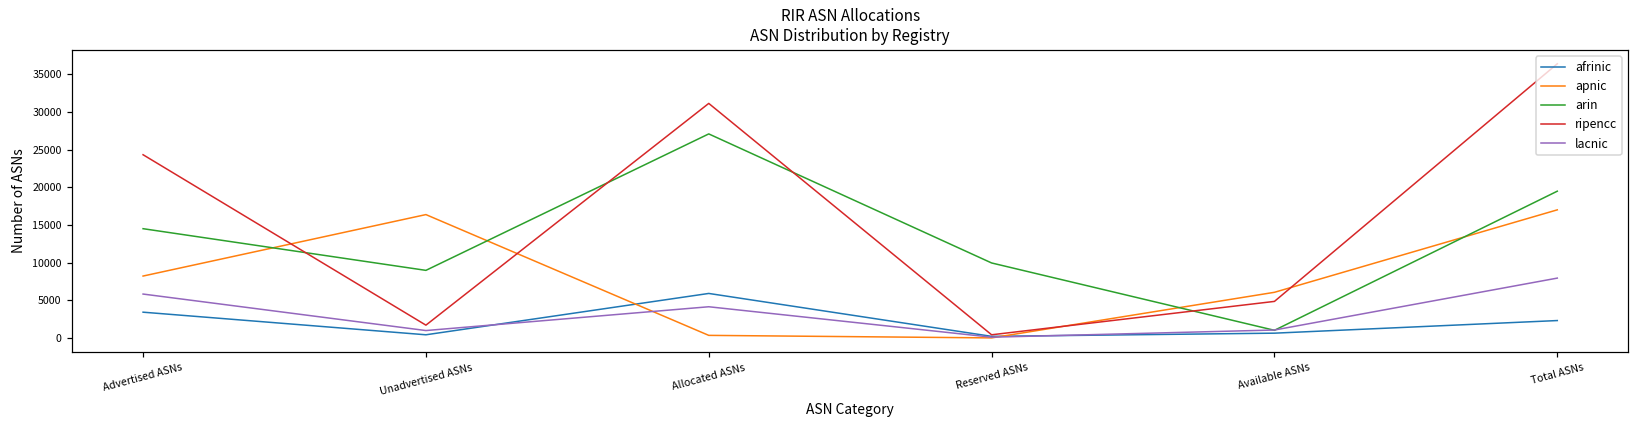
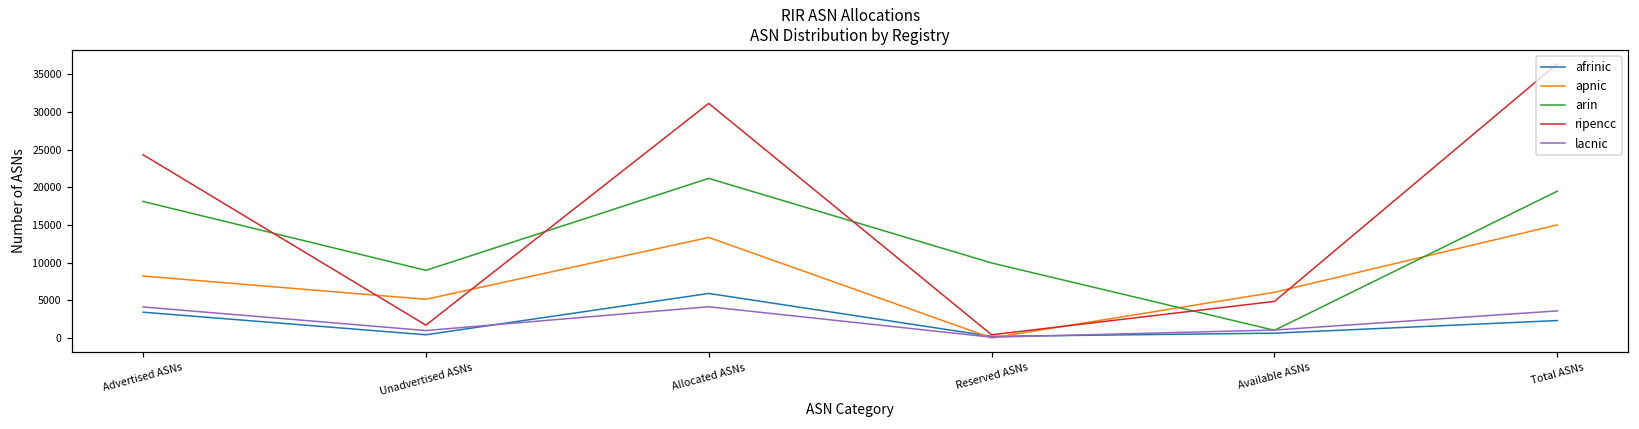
  {
    "afrinic": {
      "Advertised ASNs": 3000,
      "Unadvertised ASNs": 0,
      "Allocated ASNs": 6000,
      "Available ASNs": 1000,
      "Total ASNs": 2000
    },
    "apnic": {
      "Advertised ASNs": 8000,
-     "Unadvertised ASNs": 16000,
-     "Allocated ASNs": 0,
+     "Unadvertised ASNs": 5000,
+     "Allocated ASNs": 13000,
      "Available ASNs": 6000,
-     "Total ASNs": 17000
+     "Total ASNs": 15000
    },
    "arin": {
-     "Advertised ASNs": 14000,
+     "Advertised ASNs": 18000,
      "Unadvertised ASNs": 9000,
-     "Allocated ASNs": 27000,
+     "Allocated ASNs": 21000,
      "Reserved ASNs": 10000,
      "Total ASNs": 19000
    },
    "ripencc": {
      "Advertised ASNs": 24000,
      "Unadvertised ASNs": 2000,
      "Allocated ASNs": 31000,
      "Available ASNs": 5000
    },
    "lacnic": {
-     "Advertised ASNs": 6000,
+     "Advertised ASNs": 4000,
      "Unadvertised ASNs": 1000,
      "Allocated ASNs": 4000,
-     "Total ASNs": 8000
+     "Total ASNs": 4000
    }
  }
